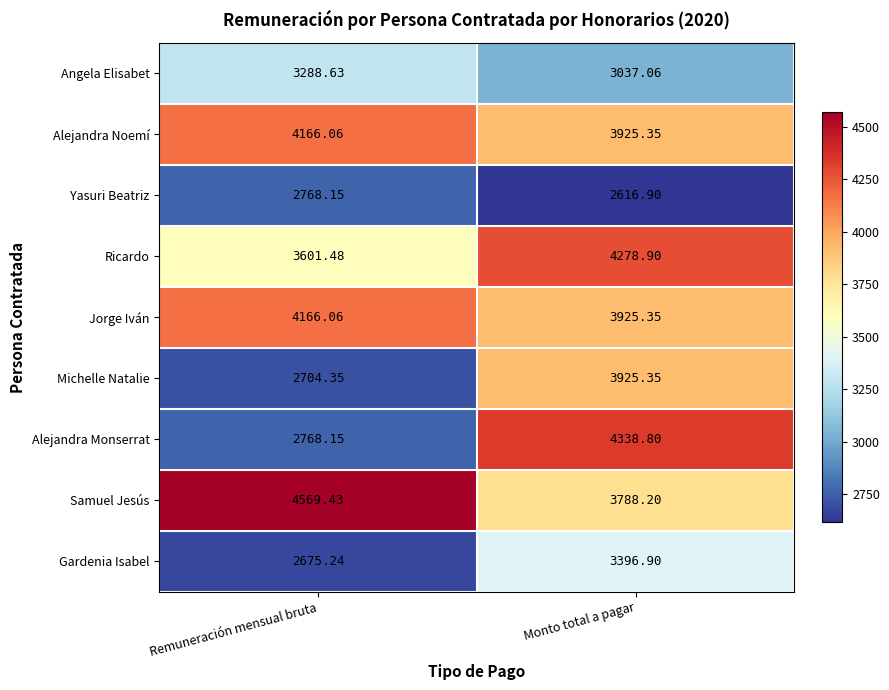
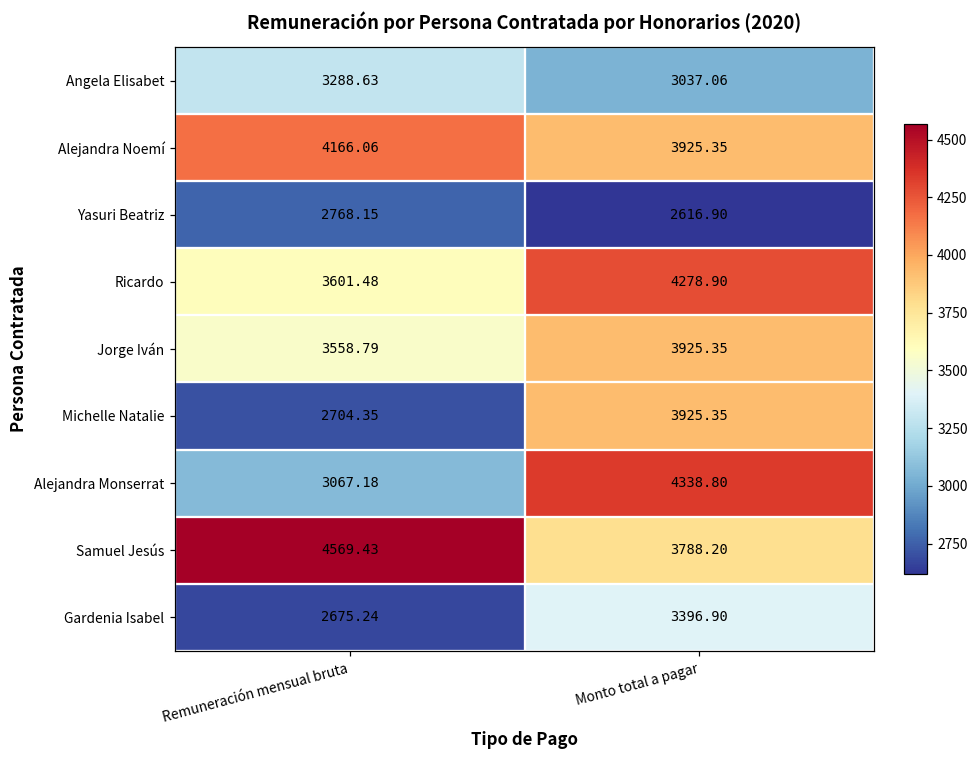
  {
    "Angela Elisabet": {
      "Remuneración mensual bruta": 3288.63,
      "Monto total a pagar": 3037.06
    },
    "Alejandra Noemí": {
      "Remuneración mensual bruta": 4166.06,
      "Monto total a pagar": 3925.35
    },
    "Yasuri Beatriz": {
      "Remuneración mensual bruta": 2768.15,
      "Monto total a pagar": 2616.90
    },
    "Ricardo": {
      "Remuneración mensual bruta": 3601.48,
      "Monto total a pagar": 4278.90
    },
    "Jorge Iván": {
-     "Remuneración mensual bruta": 4166.06,
+     "Remuneración mensual bruta": 3558.79,
      "Monto total a pagar": 3925.35
    },
    "Michelle Natalie": {
      "Remuneración mensual bruta": 2704.35,
      "Monto total a pagar": 3925.35
    },
    "Alejandra Monserrat": {
-     "Remuneración mensual bruta": 2768.15,
+     "Remuneración mensual bruta": 3067.18,
      "Monto total a pagar": 4338.80
    },
    "Samuel Jesús": {
      "Remuneración mensual bruta": 4569.43,
      "Monto total a pagar": 3788.20
    },
    "Gardenia Isabel": {
      "Remuneración mensual bruta": 2675.24,
      "Monto total a pagar": 3396.90
    }
  }
